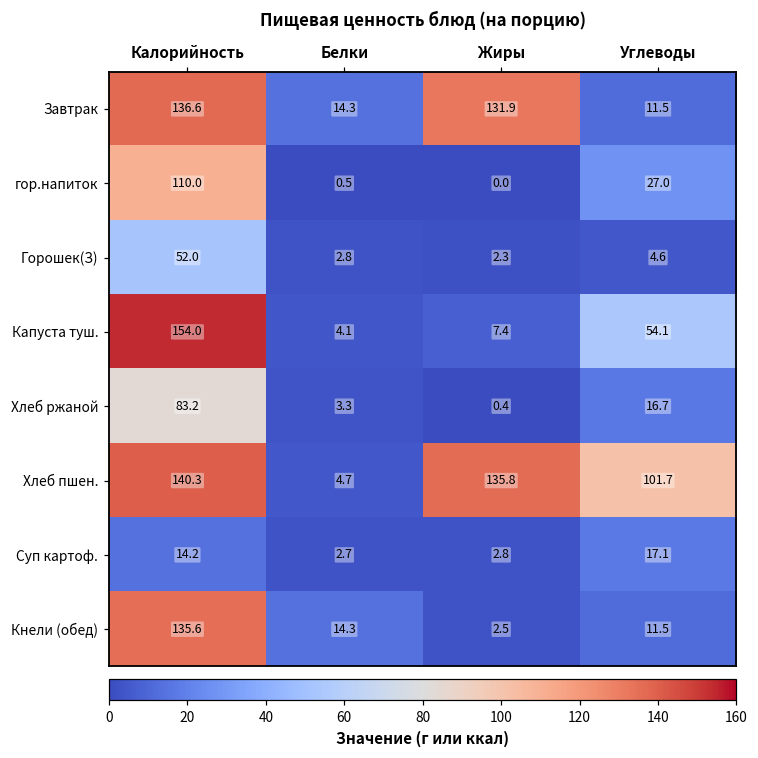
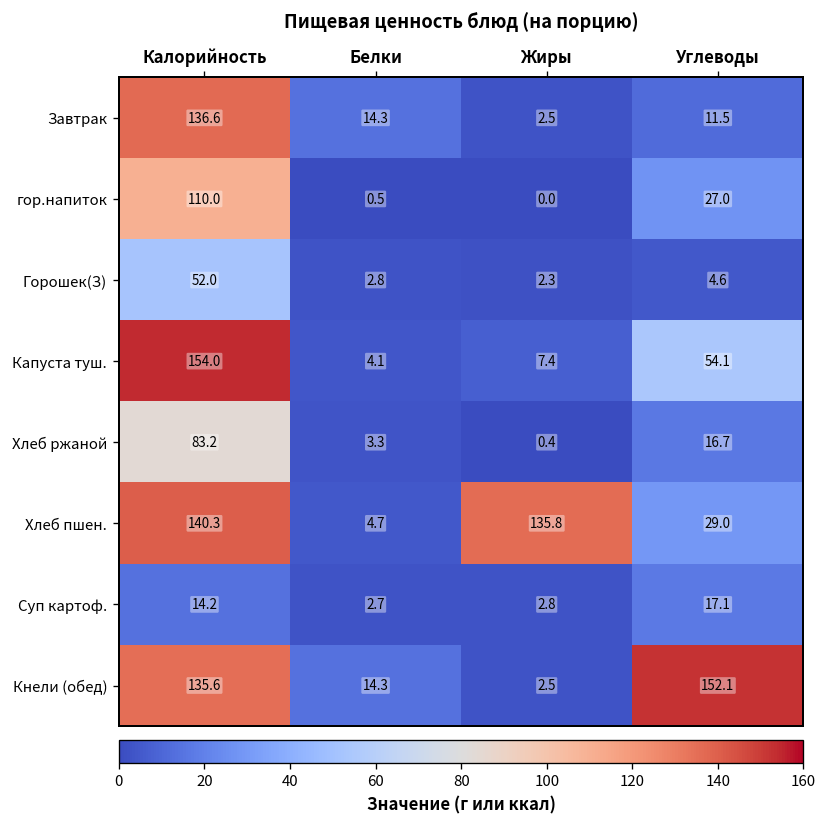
  {
    "Завтрак": {
-     "Жиры": 131.9
+     "Жиры": 2.5
    },
    "Хлеб пшен.": {
-     "Углеводы": 101.7
+     "Углеводы": 29.0
    },
    "Кнели (обед)": {
-     "Углеводы": 11.5
+     "Углеводы": 152.1
    }
  }
